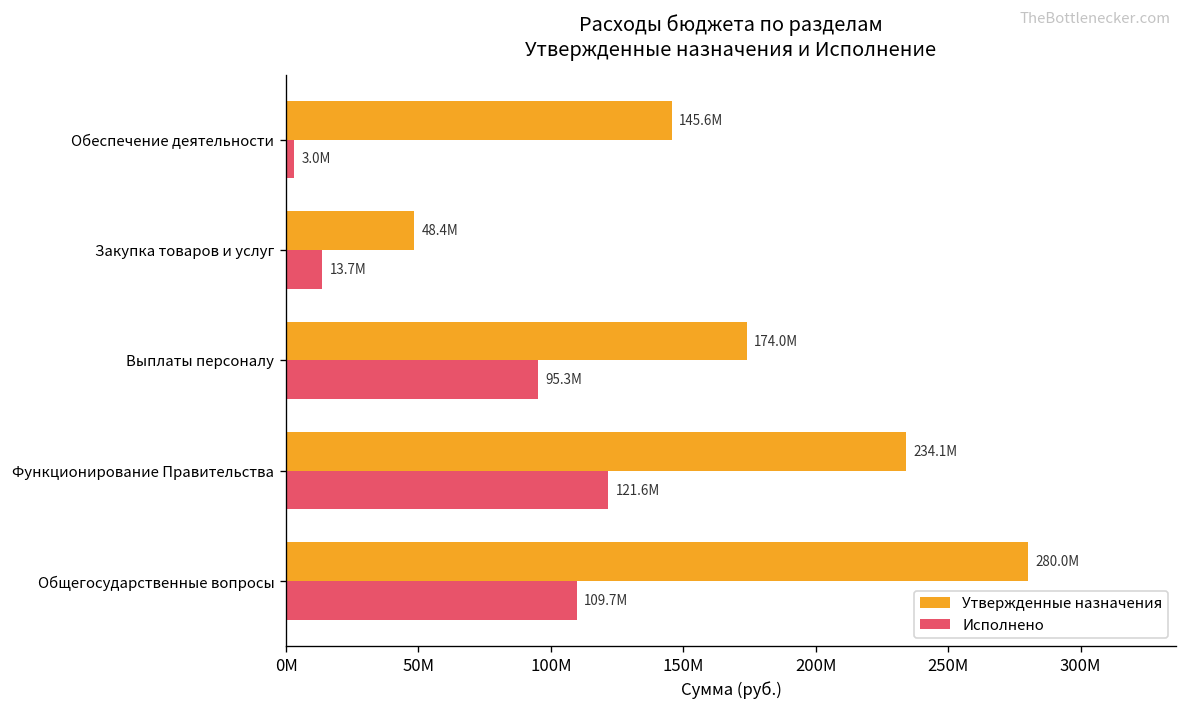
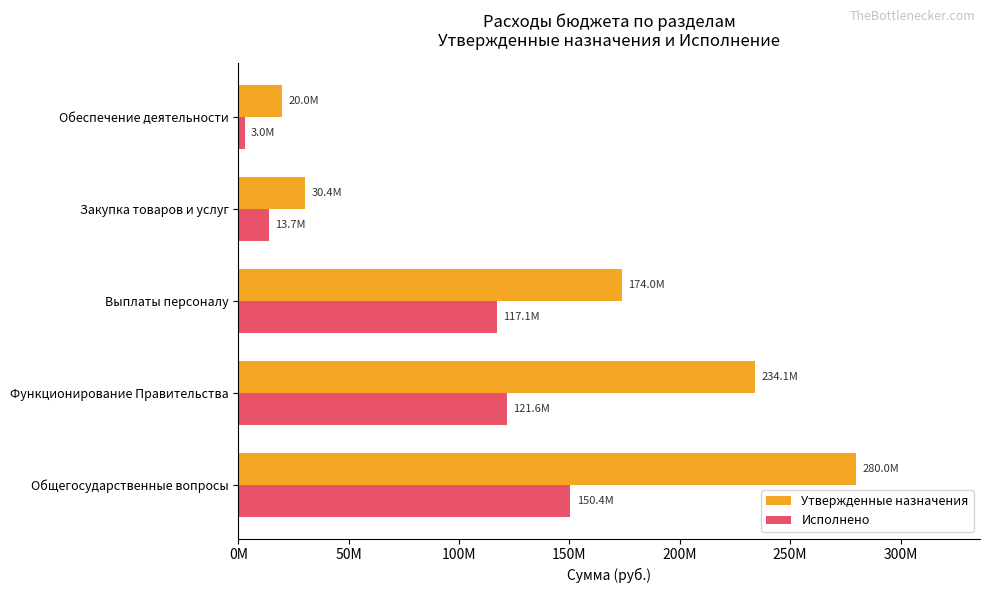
  {
    "Утвержденные назначения": {
-     "Обеспечение деятельности": "145.6M",
-     "Закупка товаров и услуг": "48.4M",
+     "Обеспечение деятельности": "20.0M",
+     "Закупка товаров и услуг": "30.4M",
      "Выплаты персоналу": "174.0M",
      "Функционирование Правительства": "234.1M",
      "Общегосударственные вопросы": "280.0M"
    },
    "Исполнено": {
      "Обеспечение деятельности": "3.0M",
      "Закупка товаров и услуг": "13.7M",
-     "Выплаты персоналу": "95.3M",
+     "Выплаты персоналу": "117.1M",
      "Функционирование Правительства": "121.6M",
-     "Общегосударственные вопросы": "109.7M"
+     "Общегосударственные вопросы": "150.4M"
    }
  }
